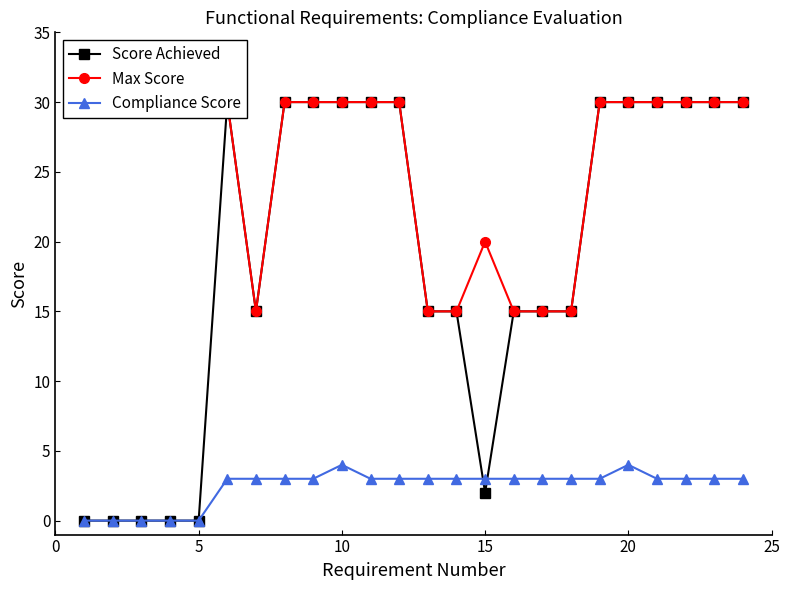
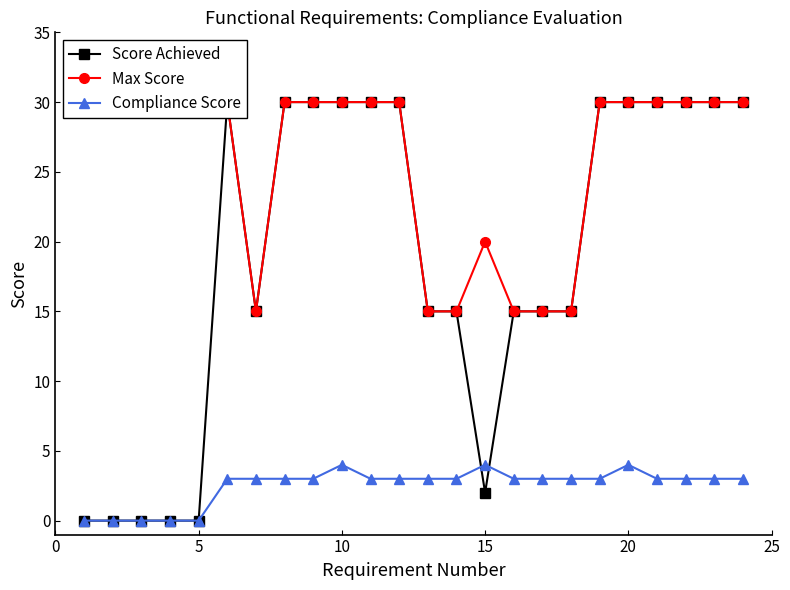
  {
    "Score Achieved": {
      "15": 2
    },
    "Max Score": {
      "15": 20
    },
    "Compliance Score": {
      "10": 4,
-     "15": 3,
+     "15": 4,
      "20": 4
    }
  }
